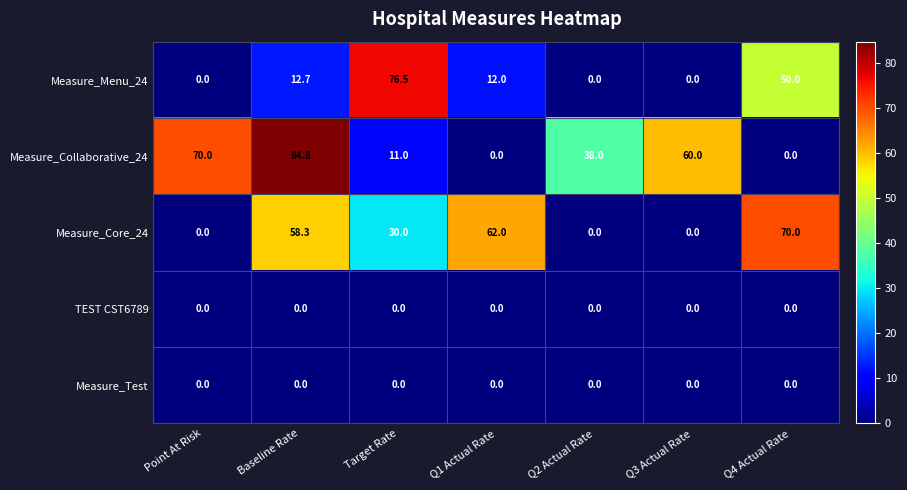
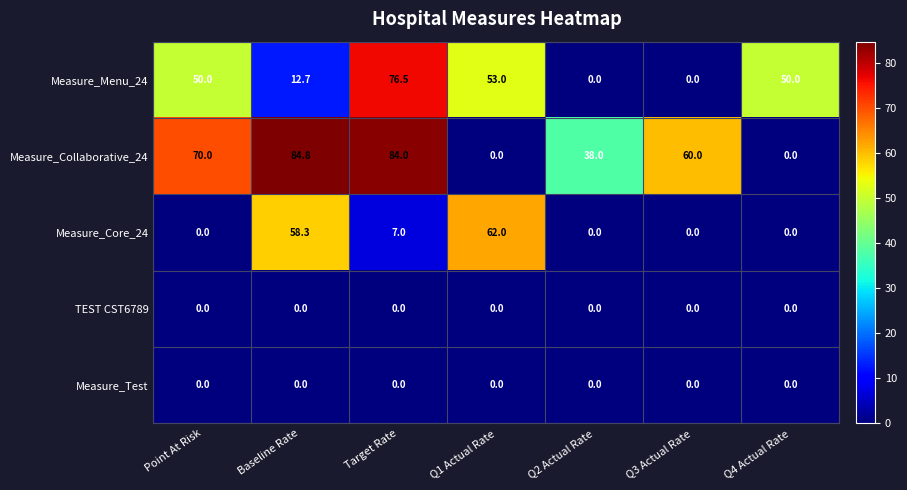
  {
    "Measure_Menu_24": {
-     "Point At Risk": 0.0,
+     "Point At Risk": 50.0,
      "Baseline Rate": 12.7,
      "Target Rate": 76.5,
-     "Q1 Actual Rate": 12.0,
+     "Q1 Actual Rate": 53.0,
      "Q2 Actual Rate": 0.0,
      "Q3 Actual Rate": 0.0,
      "Q4 Actual Rate": 50.0
    },
    "Measure_Collaborative_24": {
      "Point At Risk": 70.0,
      "Baseline Rate": 84.8,
-     "Target Rate": 11.0,
+     "Target Rate": 84.0,
      "Q1 Actual Rate": 0.0,
      "Q2 Actual Rate": 38.0,
      "Q3 Actual Rate": 60.0,
      "Q4 Actual Rate": 0.0
    },
    "Measure_Core_24": {
      "Point At Risk": 0.0,
      "Baseline Rate": 58.3,
-     "Target Rate": 30.0,
+     "Target Rate": 7.0,
      "Q1 Actual Rate": 62.0,
      "Q2 Actual Rate": 0.0,
      "Q3 Actual Rate": 0.0,
-     "Q4 Actual Rate": 70.0
+     "Q4 Actual Rate": 0.0
    },
    "TEST CST6789": {
      "Point At Risk": 0.0,
      "Baseline Rate": 0.0,
      "Target Rate": 0.0,
      "Q1 Actual Rate": 0.0,
      "Q2 Actual Rate": 0.0,
      "Q3 Actual Rate": 0.0,
      "Q4 Actual Rate": 0.0
    },
    "Measure_Test": {
      "Point At Risk": 0.0,
      "Baseline Rate": 0.0,
      "Target Rate": 0.0,
      "Q1 Actual Rate": 0.0,
      "Q2 Actual Rate": 0.0,
      "Q3 Actual Rate": 0.0,
      "Q4 Actual Rate": 0.0
    }
  }
